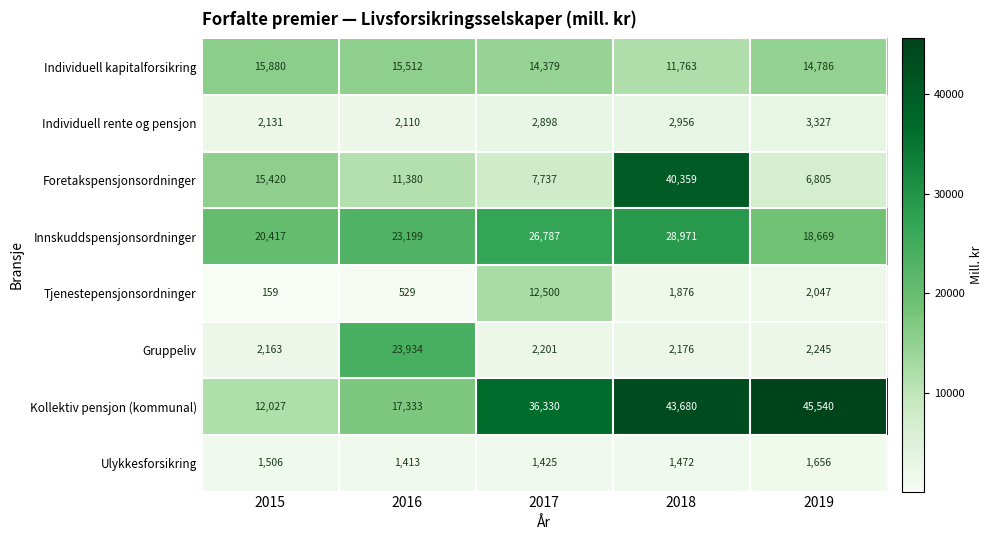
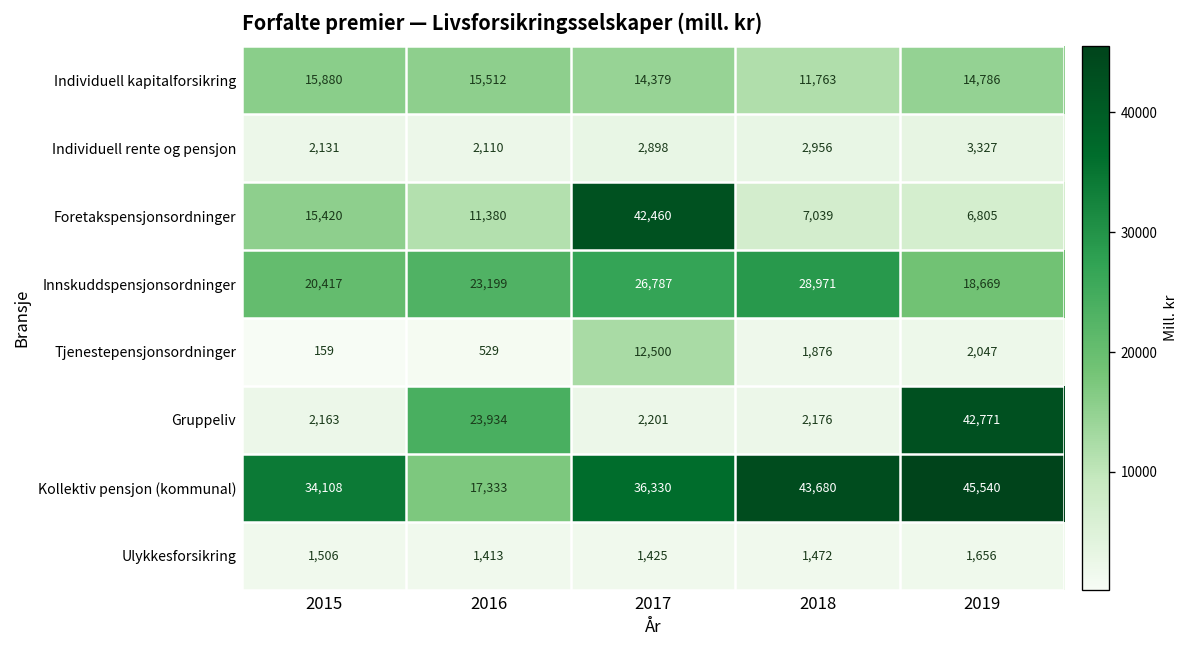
  {
    "Individuell kapitalforsikring": {
      "2015": "15,880",
      "2016": "15,512",
      "2017": "14,379",
      "2018": "11,763",
      "2019": "14,786"
    },
    "Individuell rente og pensjon": {
      "2015": "2,131",
      "2016": "2,110",
      "2017": "2,898",
      "2018": "2,956",
      "2019": "3,327"
    },
    "Foretakspensjonsordninger": {
      "2015": "15,420",
      "2016": "11,380",
-     "2017": "7,737",
-     "2018": "40,359",
+     "2017": "42,460",
+     "2018": "7,039",
      "2019": "6,805"
    },
    "Innskuddspensjonsordninger": {
      "2015": "20,417",
      "2016": "23,199",
      "2017": "26,787",
      "2018": "28,971",
      "2019": "18,669"
    },
    "Tjenestepensjonsordninger": {
      "2015": "159",
      "2016": "529",
      "2017": "12,500",
      "2018": "1,876",
      "2019": "2,047"
    },
    "Gruppeliv": {
      "2015": "2,163",
      "2016": "23,934",
      "2017": "2,201",
      "2018": "2,176",
-     "2019": "2,245"
+     "2019": "42,771"
    },
    "Kollektiv pensjon (kommunal)": {
-     "2015": "12,027",
+     "2015": "34,108",
      "2016": "17,333",
      "2017": "36,330",
      "2018": "43,680",
      "2019": "45,540"
    },
    "Ulykkesforsikring": {
      "2015": "1,506",
      "2016": "1,413",
      "2017": "1,425",
      "2018": "1,472",
      "2019": "1,656"
    }
  }
